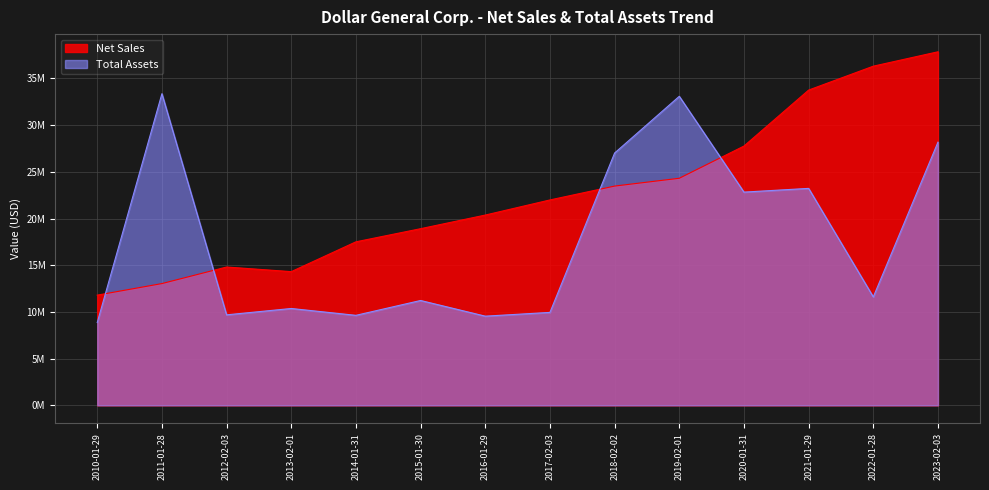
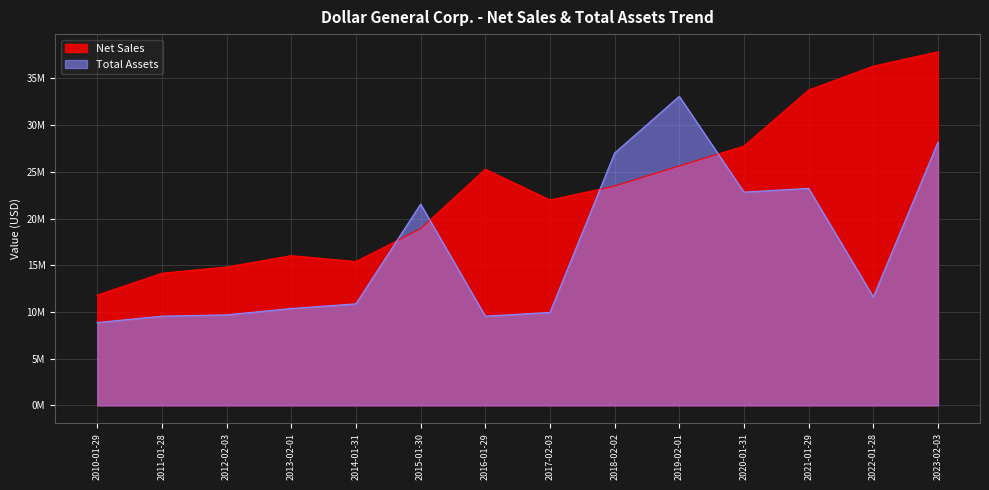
  {
    "Net Sales": {
      "2010-01-29": 12000000,
-     "2011-01-28": 13000000,
+     "2011-01-28": 14000000,
      "2012-02-03": 15000000,
-     "2013-02-01": 14000000,
-     "2014-01-31": 18000000,
+     "2013-02-01": 16000000,
+     "2014-01-31": 15000000,
      "2015-01-30": 19000000,
-     "2016-01-29": 20000000,
+     "2016-01-29": 25000000,
      "2017-02-03": 22000000,
      "2018-02-02": 23000000,
-     "2019-02-01": 24000000,
+     "2019-02-01": 26000000,
      "2020-01-31": 28000000,
      "2021-01-29": 34000000,
      "2022-01-28": 36000000,
      "2023-02-03": 38000000
    },
    "Total Assets": {
      "2010-01-29": 9000000,
-     "2011-01-28": 33000000,
+     "2011-01-28": 10000000,
      "2012-02-03": 10000000,
      "2013-02-01": 10000000,
-     "2014-01-31": 10000000,
-     "2015-01-30": 11000000,
+     "2014-01-31": 11000000,
+     "2015-01-30": 22000000,
      "2016-01-29": 10000000,
      "2017-02-03": 10000000,
      "2018-02-02": 27000000,
      "2019-02-01": 33000000,
      "2020-01-31": 23000000,
      "2021-01-29": 23000000,
      "2022-01-28": 12000000,
      "2023-02-03": 28000000
    }
  }
